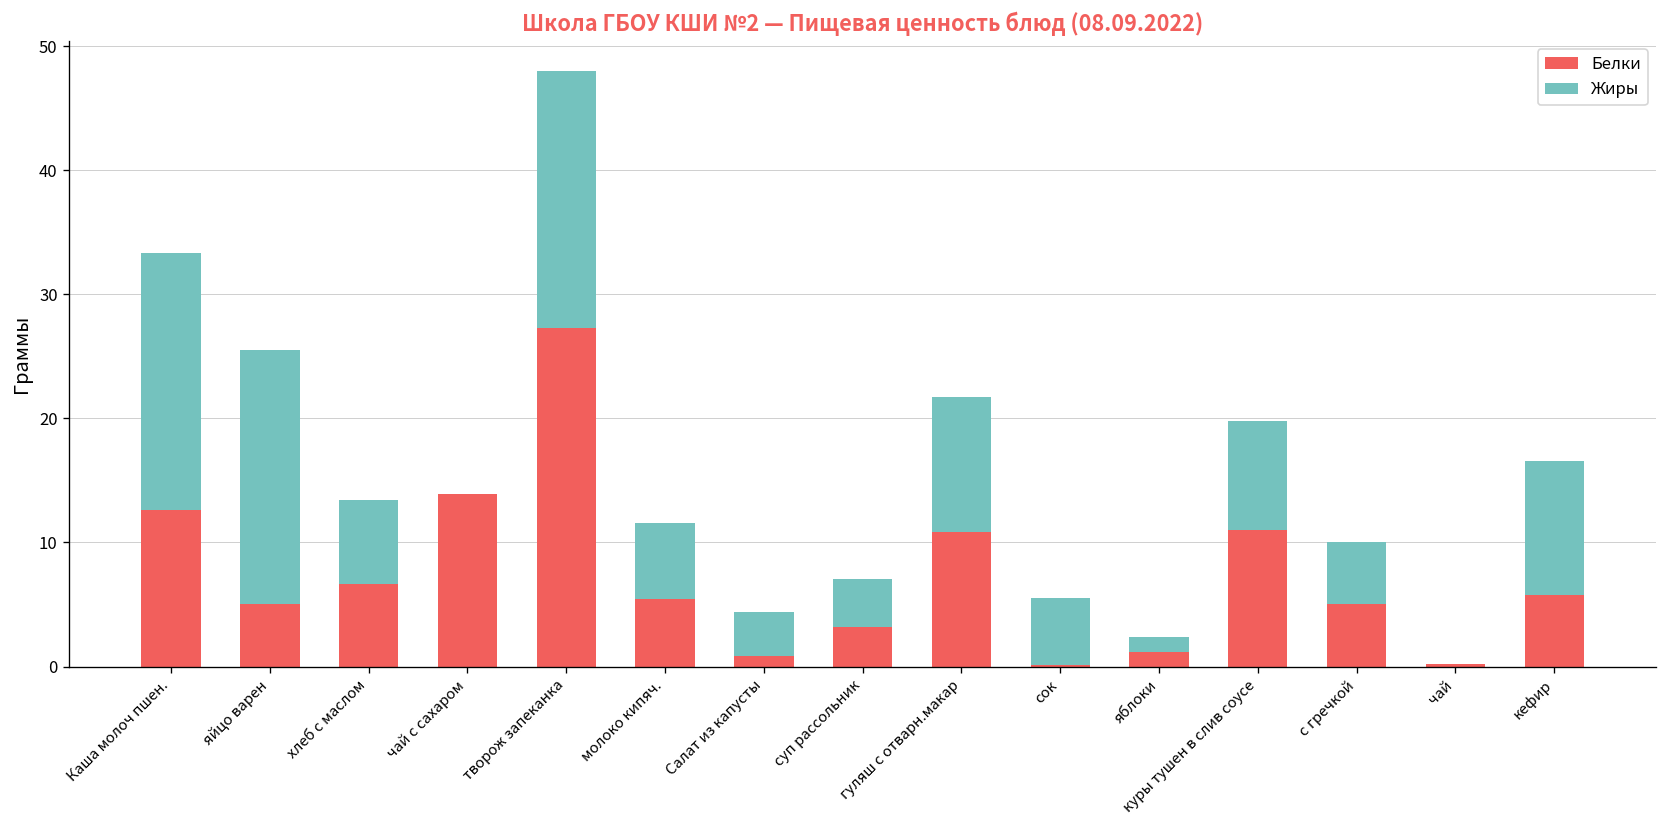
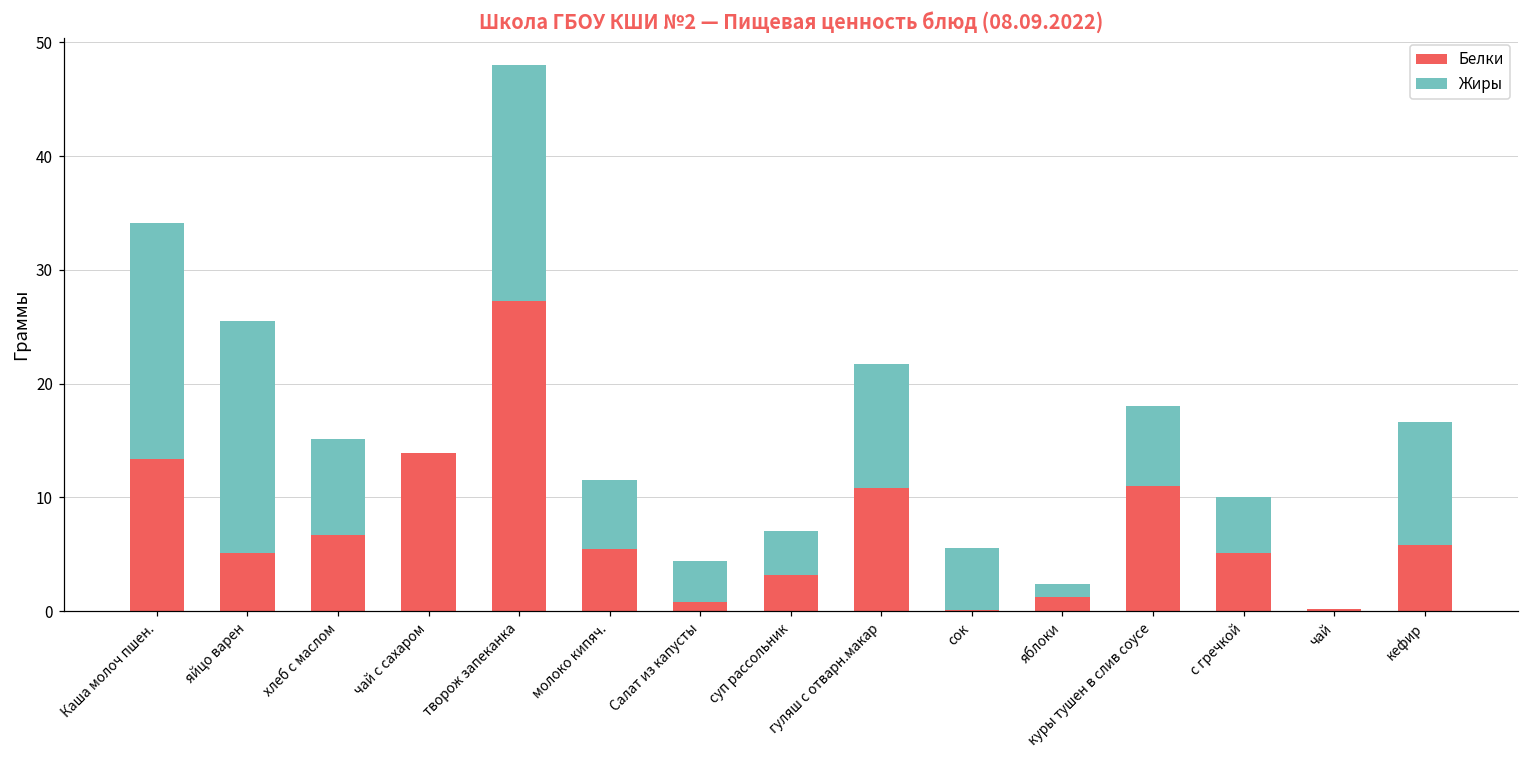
  {
    "Белки": {
-     "Каша молоч пшен.": 12.6,
+     "Каша молоч пшен.": 13.4,
      "яйцо варен": 5.1,
      "хлеб с маслом": 6.7,
      "чай с сахаром": 13.9,
      "творож запеканка": 27.3,
      "молоко кипяч.": 5.4,
      "Салат из капусты": 0.8,
      "суп рассольник": 3.2,
      "гуляш с отварн.макар": 10.9,
      "яблоки": 1.2,
      "куры тушен в слив соусе": 11.0,
      "с гречкой": 5.1,
      "кефир": 5.8
    },
    "Жиры": {
      "Каша молоч пшен.": 20.8,
      "яйцо варен": 20.4,
-     "хлеб с маслом": 6.8,
+     "хлеб с маслом": 8.5,
      "чай с сахаром": 0.0,
      "творож запеканка": 20.7,
      "молоко кипяч.": 6.1,
      "Салат из капусты": 3.5,
      "суп рассольник": 3.8,
      "гуляш с отварн.макар": 10.9,
      "сок": 5.4,
      "яблоки": 1.2,
-     "куры тушен в слив соусе": 8.8,
+     "куры тушен в слив соусе": 7.0,
      "с гречкой": 5.0,
      "чай": 0.0,
      "кефир": 10.8
    }
  }
